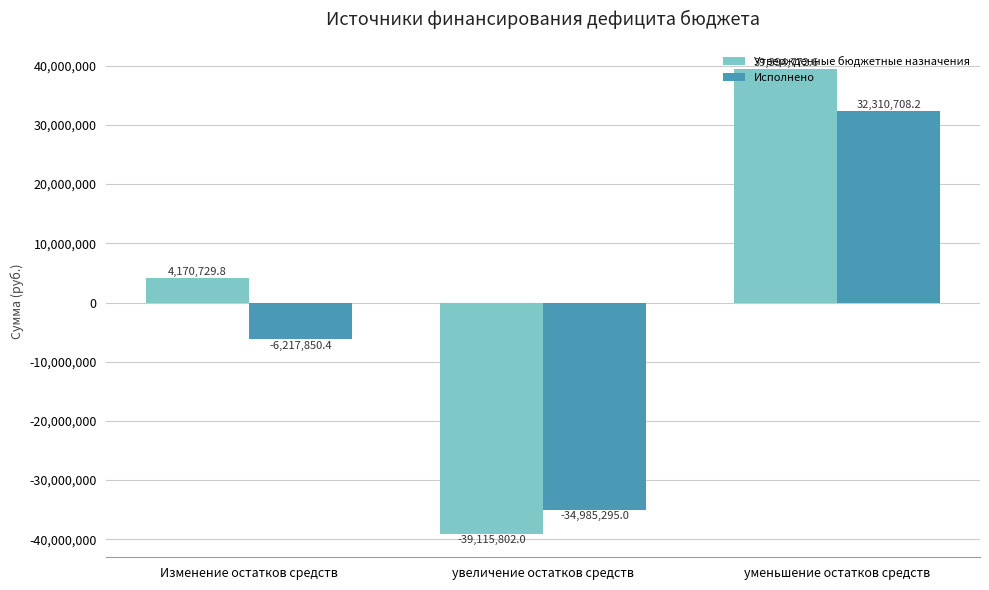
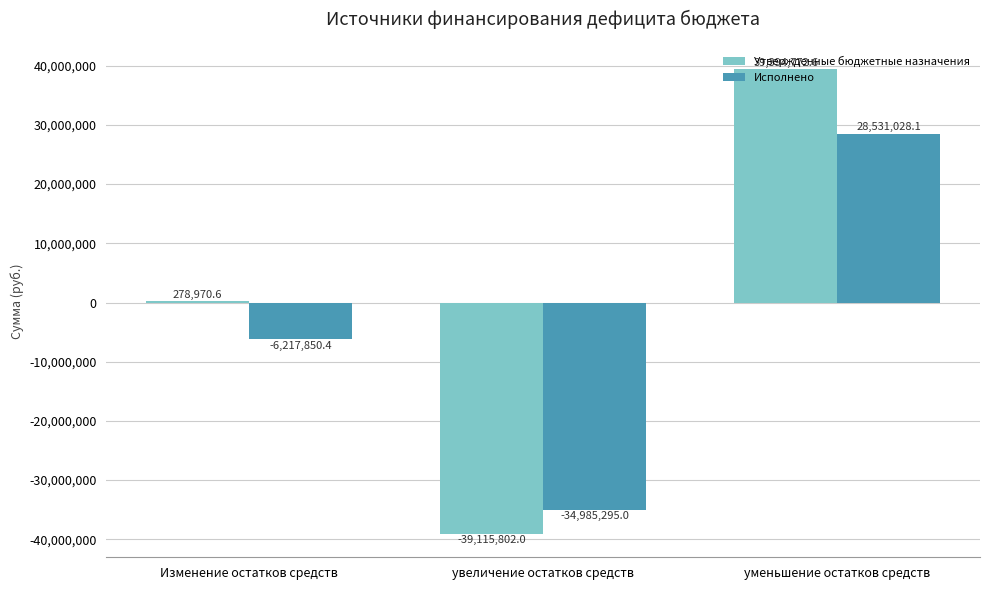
  {
    "Утвержденные бюджетные назначения": {
-     "Изменение остатков средств": "4,170,729.8",
+     "Изменение остатков средств": "278,970.6",
      "увеличение остатков средств": "-39,115,802.0",
      "уменьшение остатков средств": "39,394,772.6"
    },
    "Исполнено": {
      "Изменение остатков средств": "-6,217,850.4",
      "увеличение остатков средств": "-34,985,295.0",
-     "уменьшение остатков средств": "32,310,708.2"
+     "уменьшение остатков средств": "28,531,028.1"
    }
  }
